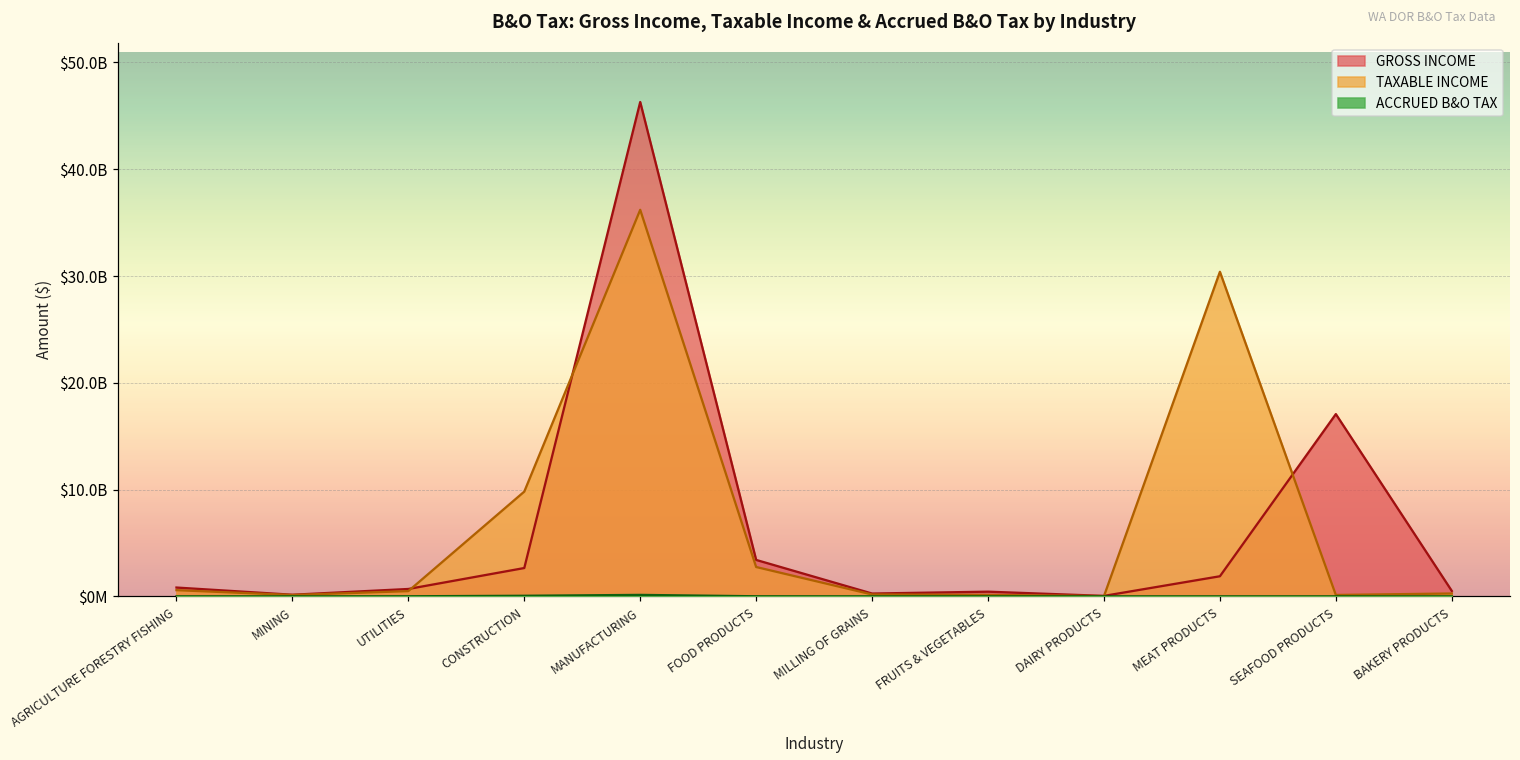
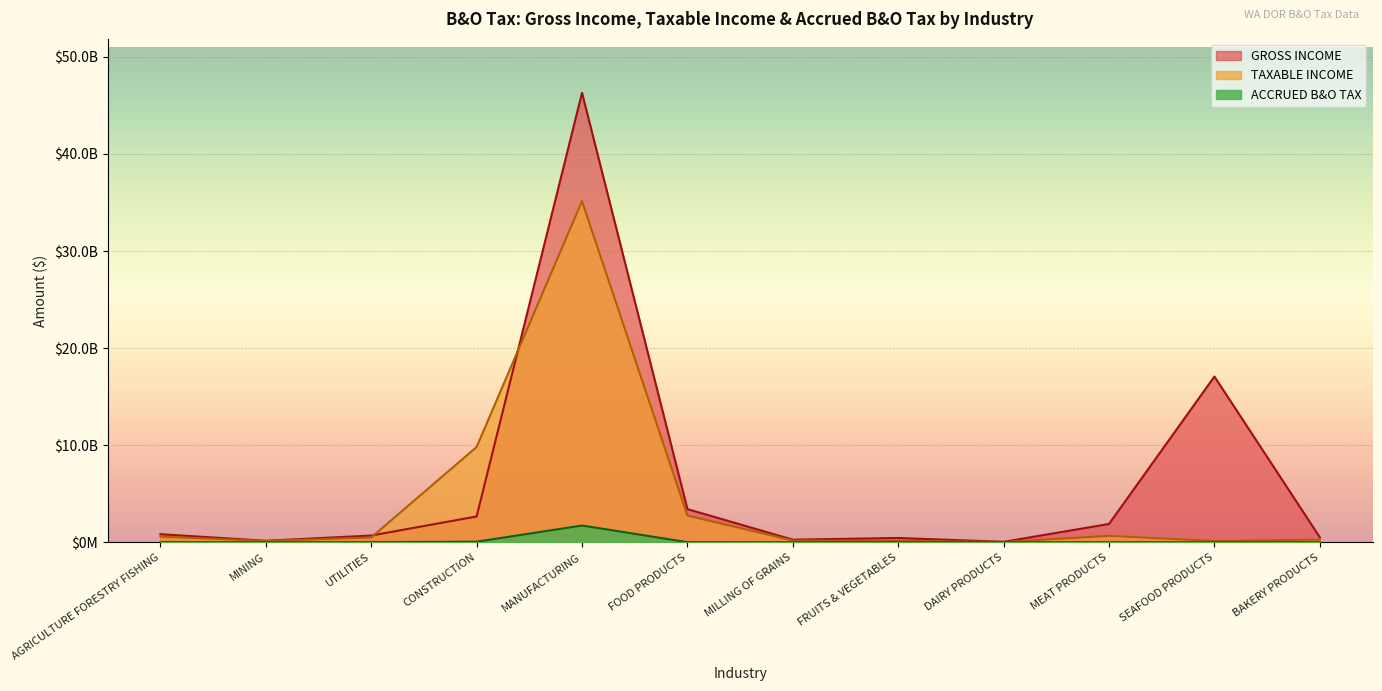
  {
    "GROSS INCOME": {
      "CONSTRUCTION": "$3000000000",
      "MANUFACTURING": "$46000000000",
      "FOOD PRODUCTS": "$3000000000",
      "FRUITS & VEGETABLES": "$0",
      "MEAT PRODUCTS": "$2000000000",
      "SEAFOOD PRODUCTS": "$17000000000"
    },
    "TAXABLE INCOME": {
      "CONSTRUCTION": "$10000000000",
-     "MANUFACTURING": "$36000000000",
+     "MANUFACTURING": "$35000000000",
      "FOOD PRODUCTS": "$3000000000",
-     "MEAT PRODUCTS": "$30000000000"
+     "MEAT PRODUCTS": "$1000000000"
    },
    "ACCRUED B&O TAX": {
      "AGRICULTURE FORESTRY FISHING": "$0",
      "UTILITIES": "$0",
      "CONSTRUCTION": "$0",
-     "MANUFACTURING": "$0",
+     "MANUFACTURING": "$2000000000",
      "FOOD PRODUCTS": "$0",
      "MEAT PRODUCTS": "$0",
      "BAKERY PRODUCTS": "$0"
    }
  }
